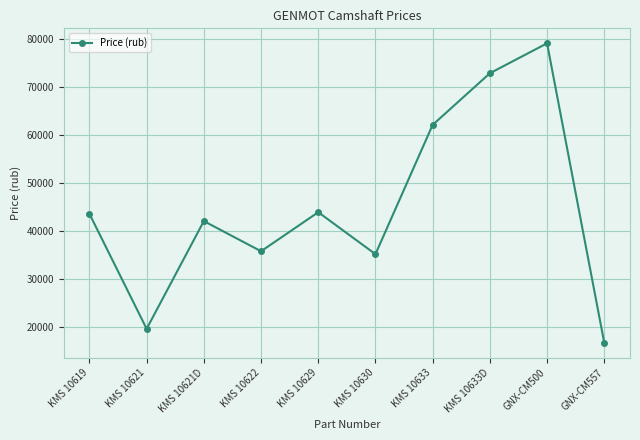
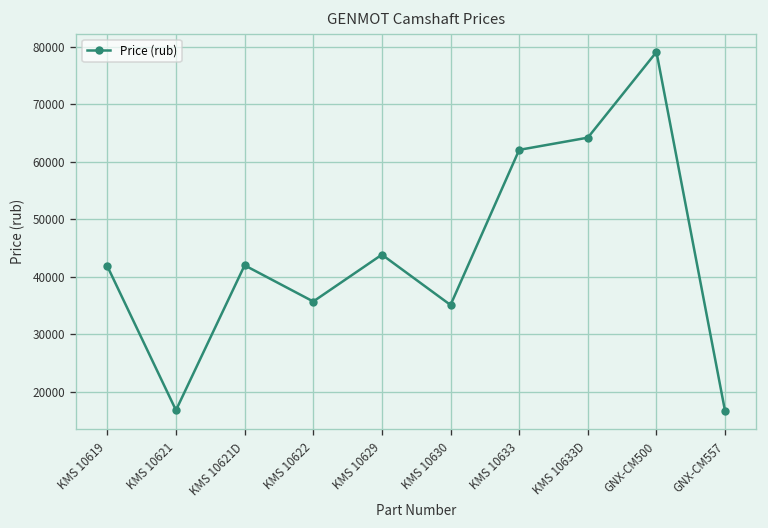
  {
-   "KMS 10619": 44000,
-   "KMS 10621": 20000,
+   "KMS 10619": 42000,
+   "KMS 10621": 17000,
    "KMS 10621D": 42000,
    "KMS 10622": 36000,
    "KMS 10629": 44000,
    "KMS 10630": 35000,
    "KMS 10633": 62000,
-   "KMS 10633D": 73000,
+   "KMS 10633D": 64000,
    "GNX-CM500": 79000,
    "GNX-CM557": 17000
  }
